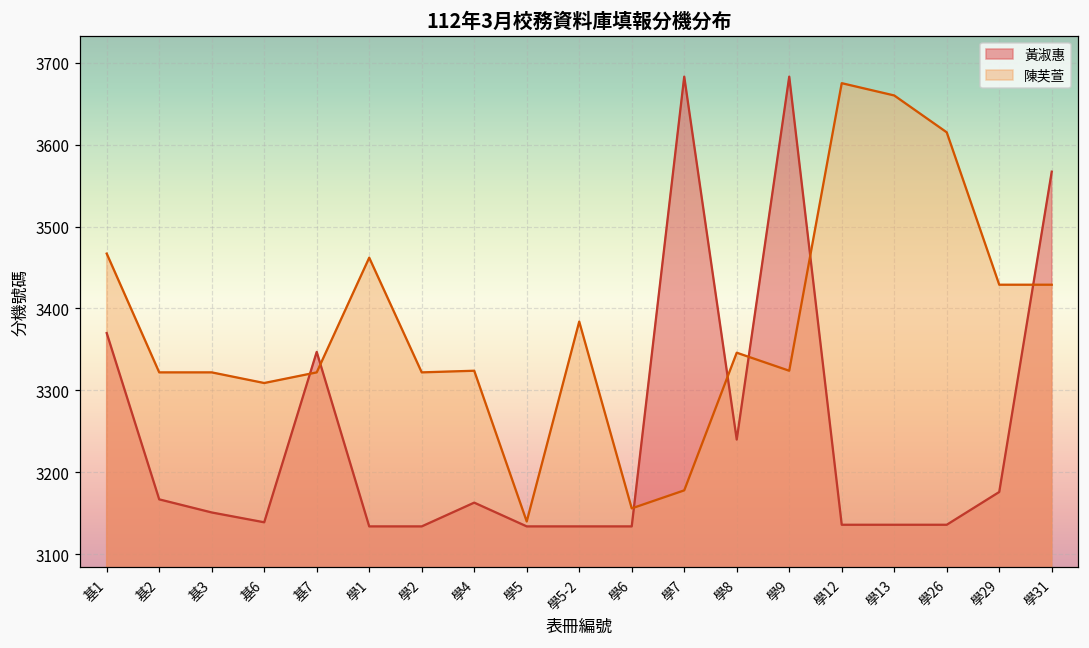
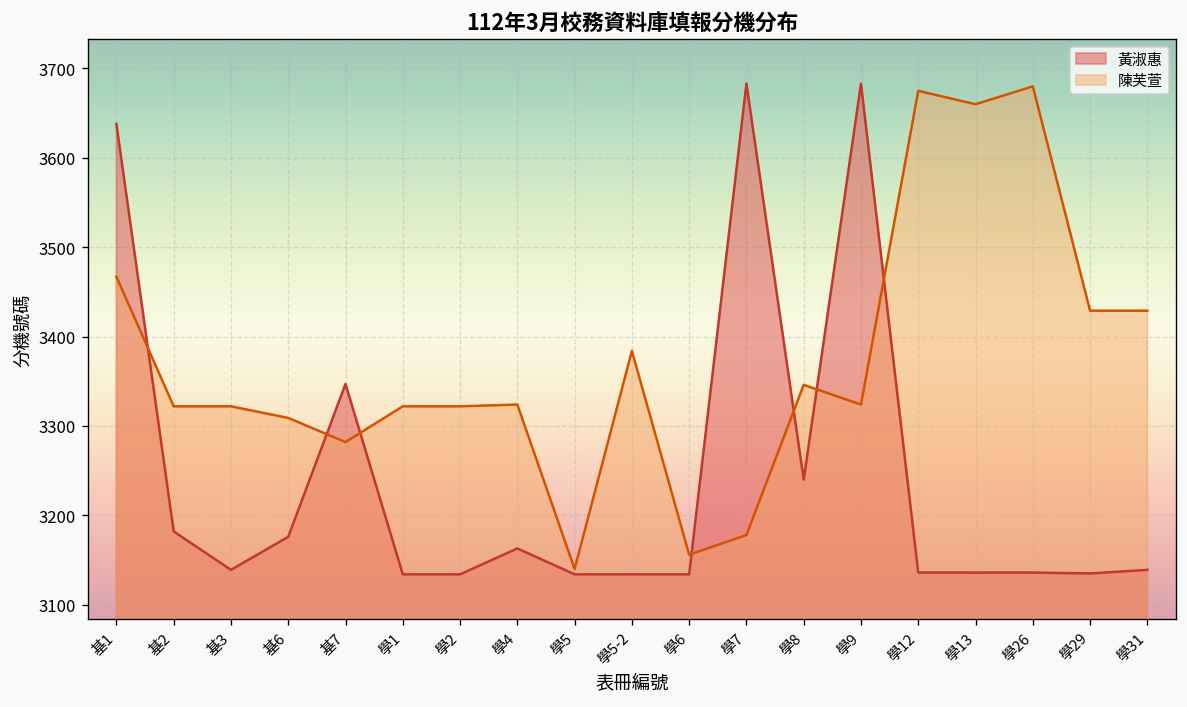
  {
    "黃淑惠": {
-     "基1": 3370,
-     "基2": 3170,
-     "基3": 3150,
-     "基6": 3140,
+     "基1": 3640,
+     "基2": 3180,
+     "基3": 3140,
+     "基6": 3180,
      "基7": 3350,
      "學1": 3130,
      "學2": 3130,
      "學4": 3160,
      "學5": 3130,
      "學5-2": 3130,
      "學6": 3130,
      "學7": 3680,
      "學8": 3240,
      "學9": 3680,
      "學12": 3140,
      "學13": 3140,
      "學26": 3140,
-     "學29": 3180,
-     "學31": 3570
+     "學29": 3140,
+     "學31": 3140
    },
    "陳芙萱": {
      "基1": 3470,
      "基2": 3320,
      "基3": 3320,
      "基6": 3310,
-     "基7": 3320,
-     "學1": 3460,
+     "基7": 3280,
+     "學1": 3320,
      "學2": 3320,
      "學4": 3320,
      "學5": 3140,
      "學5-2": 3380,
      "學6": 3160,
      "學7": 3180,
      "學8": 3350,
      "學9": 3320,
      "學12": 3680,
      "學13": 3660,
-     "學26": 3620,
+     "學26": 3680,
      "學29": 3430,
      "學31": 3430
    }
  }
